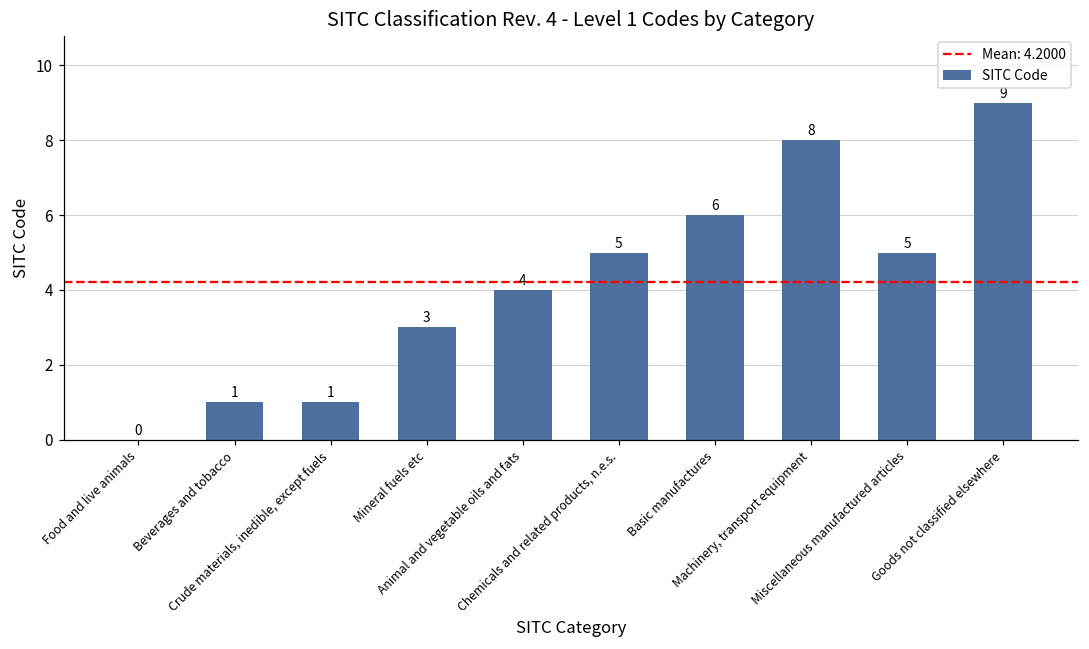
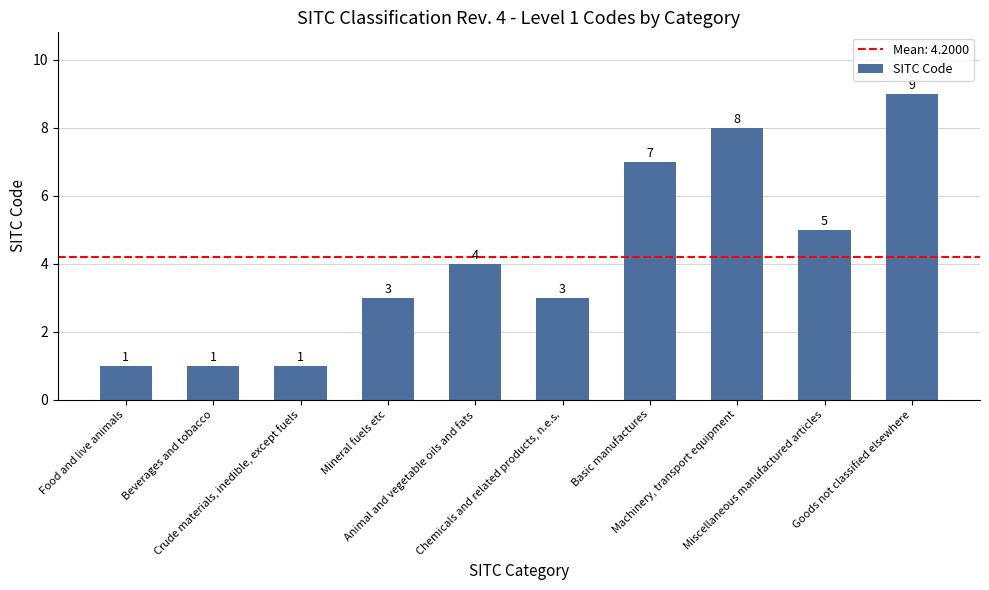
  {
-   "Food and live animals": 0,
+   "Food and live animals": 1,
    "Beverages and tobacco": 1,
    "Crude materials, inedible, except fuels": 1,
    "Mineral fuels etc": 3,
    "Animal and vegetable oils and fats": 4,
-   "Chemicals and related products, n.e.s.": 5,
-   "Basic manufactures": 6,
+   "Chemicals and related products, n.e.s.": 3,
+   "Basic manufactures": 7,
    "Machinery, transport equipment": 8,
    "Miscellaneous manufactured articles": 5
  }
